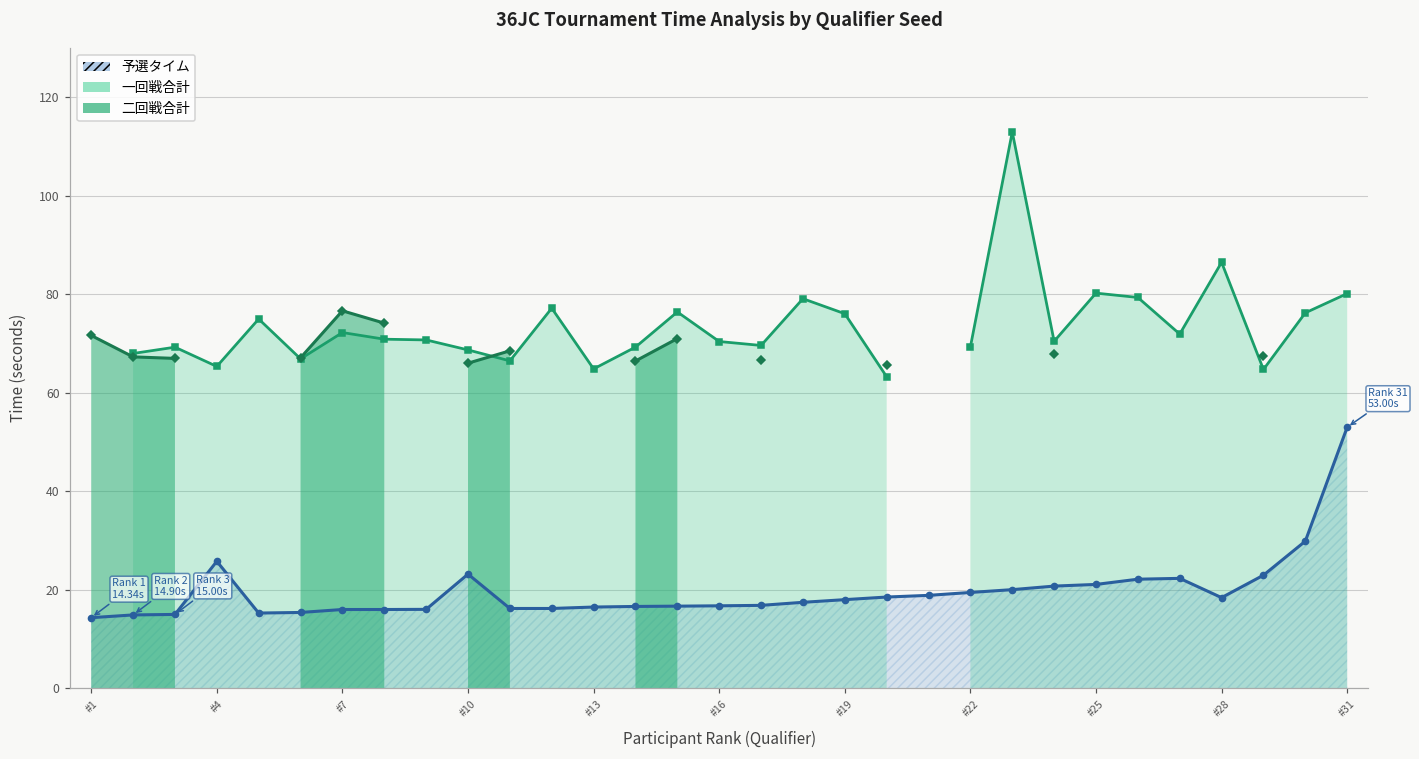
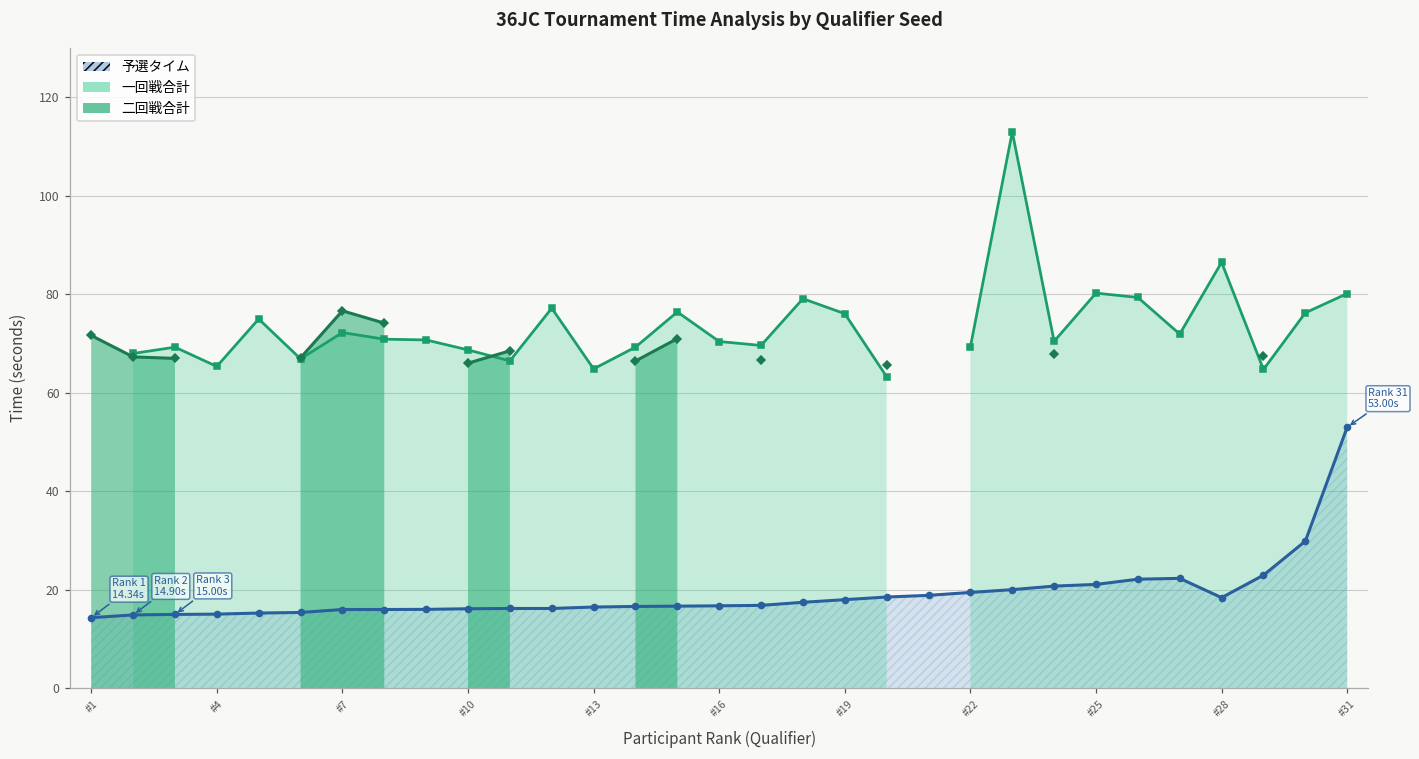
  {
    "予選タイム": {
-     "#4": 26,
+     "#4": 15,
      "#7": 16,
-     "#10": 23,
+     "#10": 16,
      "#13": 17,
      "#16": 17,
      "#19": 18,
      "#22": 19,
      "#25": 21,
      "#28": 18
    }
  }
